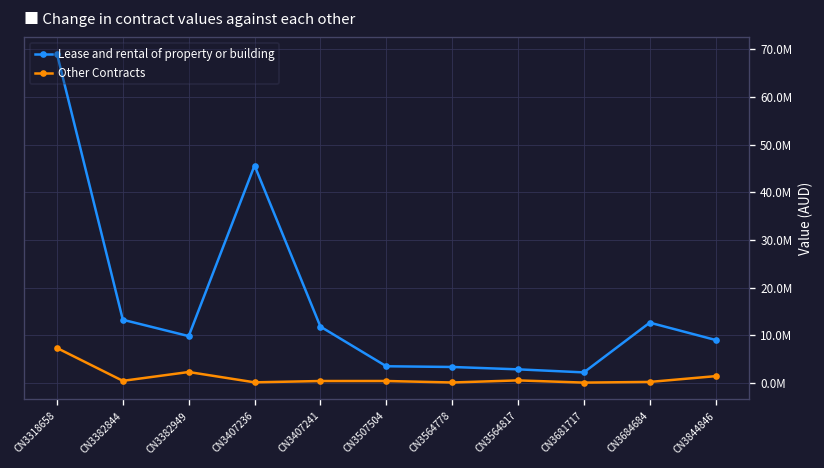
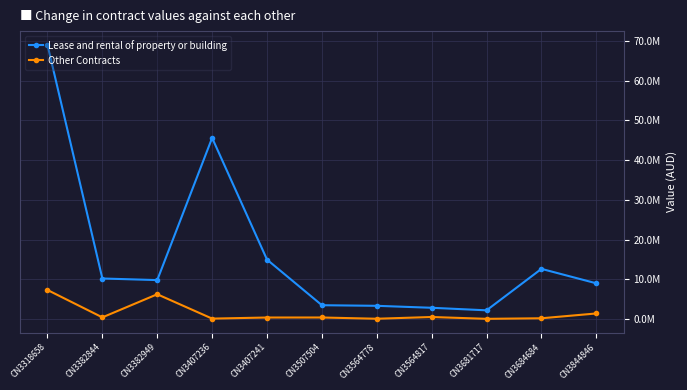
  {
    "Lease and rental of property or building": {
-     "CN3382844": 13000000,
+     "CN3382844": 10000000,
      "CN3382949": 10000000,
      "CN3407236": 46000000,
-     "CN3407241": 12000000,
+     "CN3407241": 15000000,
      "CN3507504": 4000000,
      "CN3564778": 3000000,
      "CN3564817": 3000000,
      "CN3681717": 2000000,
      "CN3684684": 13000000,
      "CN3844846": 9000000
    },
    "Other Contracts": {
      "CN3318658": 7000000,
      "CN3382844": 0,
-     "CN3382949": 2000000,
+     "CN3382949": 6000000,
      "CN3407236": 0,
      "CN3407241": 0,
      "CN3507504": 0,
      "CN3564778": 0,
      "CN3564817": 1000000,
      "CN3681717": 0,
      "CN3684684": 0,
      "CN3844846": 1000000
    }
  }
